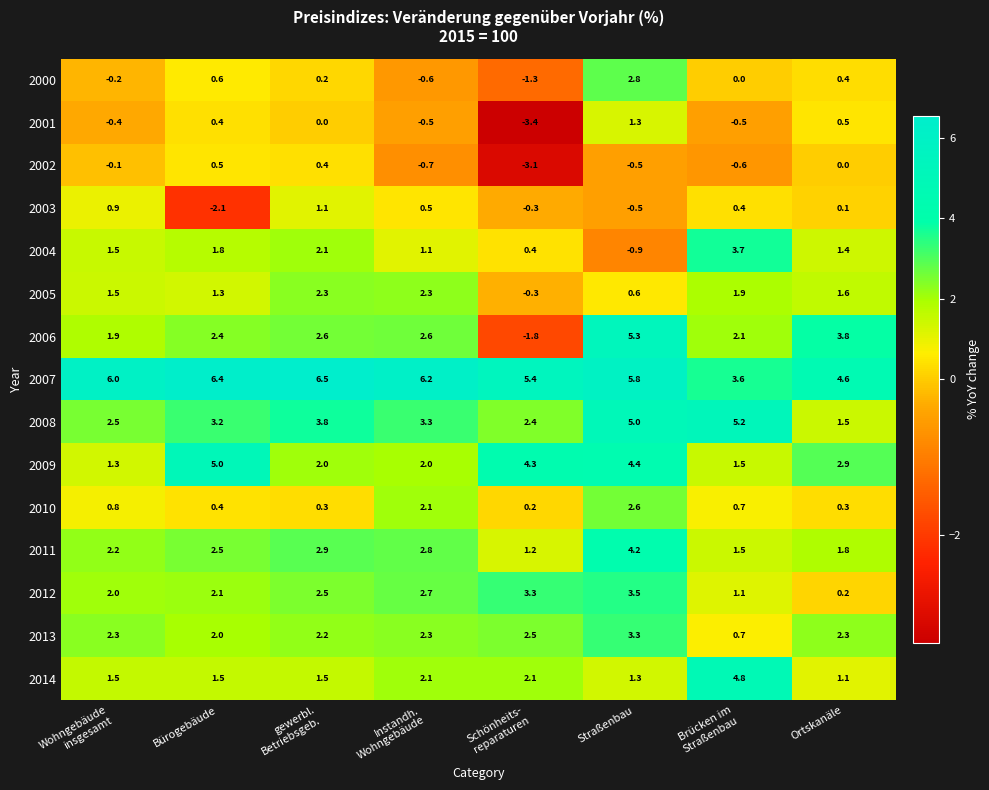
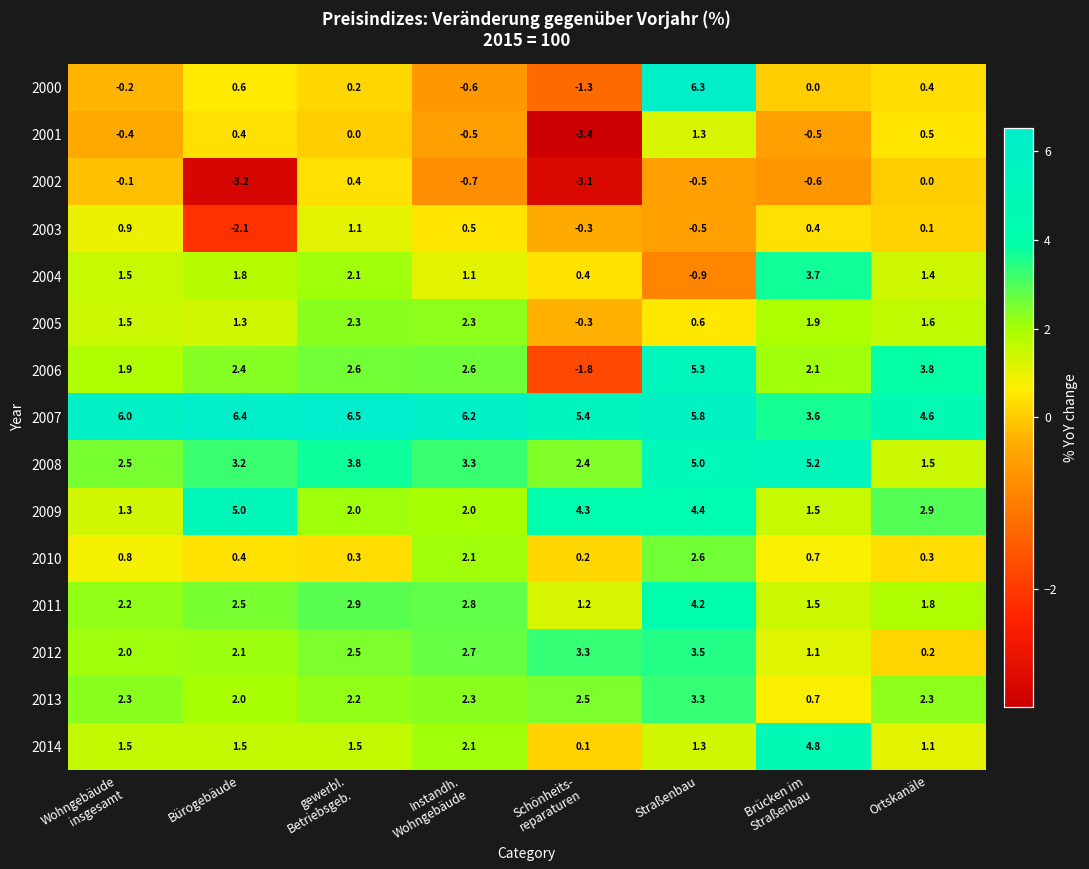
  {
    "2000": {
      "Wohngebäude insgesamt": -0.2,
      "Bürogebäude": 0.6,
      "gewerbl. Betriebsgeb.": 0.2,
      "Instandh. Wohngebäude": -0.6,
      "Schönheits- reparaturen": -1.3,
-     "Straßenbau": 2.8,
+     "Straßenbau": 6.3,
      "Brücken im Straßenbau": 0.0,
      "Ortskanäle": 0.4
    },
    "2001": {
      "Wohngebäude insgesamt": -0.4,
      "Bürogebäude": 0.4,
      "gewerbl. Betriebsgeb.": 0.0,
      "Instandh. Wohngebäude": -0.5,
      "Schönheits- reparaturen": -3.4,
      "Straßenbau": 1.3,
      "Brücken im Straßenbau": -0.5,
      "Ortskanäle": 0.5
    },
    "2002": {
      "Wohngebäude insgesamt": -0.1,
-     "Bürogebäude": 0.5,
+     "Bürogebäude": -3.2,
      "gewerbl. Betriebsgeb.": 0.4,
      "Instandh. Wohngebäude": -0.7,
      "Schönheits- reparaturen": -3.1,
      "Straßenbau": -0.5,
      "Brücken im Straßenbau": -0.6,
      "Ortskanäle": 0.0
    },
    "2003": {
      "Wohngebäude insgesamt": 0.9,
      "Bürogebäude": -2.1,
      "gewerbl. Betriebsgeb.": 1.1,
      "Instandh. Wohngebäude": 0.5,
      "Schönheits- reparaturen": -0.3,
      "Straßenbau": -0.5,
      "Brücken im Straßenbau": 0.4,
      "Ortskanäle": 0.1
    },
    "2004": {
      "Wohngebäude insgesamt": 1.5,
      "Bürogebäude": 1.8,
      "gewerbl. Betriebsgeb.": 2.1,
      "Instandh. Wohngebäude": 1.1,
      "Schönheits- reparaturen": 0.4,
      "Straßenbau": -0.9,
      "Brücken im Straßenbau": 3.7,
      "Ortskanäle": 1.4
    },
    "2005": {
      "Wohngebäude insgesamt": 1.5,
      "Bürogebäude": 1.3,
      "gewerbl. Betriebsgeb.": 2.3,
      "Instandh. Wohngebäude": 2.3,
      "Schönheits- reparaturen": -0.3,
      "Straßenbau": 0.6,
      "Brücken im Straßenbau": 1.9,
      "Ortskanäle": 1.6
    },
    "2006": {
      "Wohngebäude insgesamt": 1.9,
      "Bürogebäude": 2.4,
      "gewerbl. Betriebsgeb.": 2.6,
      "Instandh. Wohngebäude": 2.6,
      "Schönheits- reparaturen": -1.8,
      "Straßenbau": 5.3,
      "Brücken im Straßenbau": 2.1,
      "Ortskanäle": 3.8
    },
    "2007": {
      "Wohngebäude insgesamt": 6.0,
      "Bürogebäude": 6.4,
      "gewerbl. Betriebsgeb.": 6.5,
      "Instandh. Wohngebäude": 6.2,
      "Schönheits- reparaturen": 5.4,
      "Straßenbau": 5.8,
      "Brücken im Straßenbau": 3.6,
      "Ortskanäle": 4.6
    },
    "2008": {
      "Wohngebäude insgesamt": 2.5,
      "Bürogebäude": 3.2,
      "gewerbl. Betriebsgeb.": 3.8,
      "Instandh. Wohngebäude": 3.3,
      "Schönheits- reparaturen": 2.4,
      "Straßenbau": 5.0,
      "Brücken im Straßenbau": 5.2,
      "Ortskanäle": 1.5
    },
    "2009": {
      "Wohngebäude insgesamt": 1.3,
      "Bürogebäude": 5.0,
      "gewerbl. Betriebsgeb.": 2.0,
      "Instandh. Wohngebäude": 2.0,
      "Schönheits- reparaturen": 4.3,
      "Straßenbau": 4.4,
      "Brücken im Straßenbau": 1.5,
      "Ortskanäle": 2.9
    },
    "2010": {
      "Wohngebäude insgesamt": 0.8,
      "Bürogebäude": 0.4,
      "gewerbl. Betriebsgeb.": 0.3,
      "Instandh. Wohngebäude": 2.1,
      "Schönheits- reparaturen": 0.2,
      "Straßenbau": 2.6,
      "Brücken im Straßenbau": 0.7,
      "Ortskanäle": 0.3
    },
    "2011": {
      "Wohngebäude insgesamt": 2.2,
      "Bürogebäude": 2.5,
      "gewerbl. Betriebsgeb.": 2.9,
      "Instandh. Wohngebäude": 2.8,
      "Schönheits- reparaturen": 1.2,
      "Straßenbau": 4.2,
      "Brücken im Straßenbau": 1.5,
      "Ortskanäle": 1.8
    },
    "2012": {
      "Wohngebäude insgesamt": 2.0,
      "Bürogebäude": 2.1,
      "gewerbl. Betriebsgeb.": 2.5,
      "Instandh. Wohngebäude": 2.7,
      "Schönheits- reparaturen": 3.3,
      "Straßenbau": 3.5,
      "Brücken im Straßenbau": 1.1,
      "Ortskanäle": 0.2
    },
    "2013": {
      "Wohngebäude insgesamt": 2.3,
      "Bürogebäude": 2.0,
      "gewerbl. Betriebsgeb.": 2.2,
      "Instandh. Wohngebäude": 2.3,
      "Schönheits- reparaturen": 2.5,
      "Straßenbau": 3.3,
      "Brücken im Straßenbau": 0.7,
      "Ortskanäle": 2.3
    },
    "2014": {
      "Wohngebäude insgesamt": 1.5,
      "Bürogebäude": 1.5,
      "gewerbl. Betriebsgeb.": 1.5,
      "Instandh. Wohngebäude": 2.1,
-     "Schönheits- reparaturen": 2.1,
+     "Schönheits- reparaturen": 0.1,
      "Straßenbau": 1.3,
      "Brücken im Straßenbau": 4.8,
      "Ortskanäle": 1.1
    }
  }
